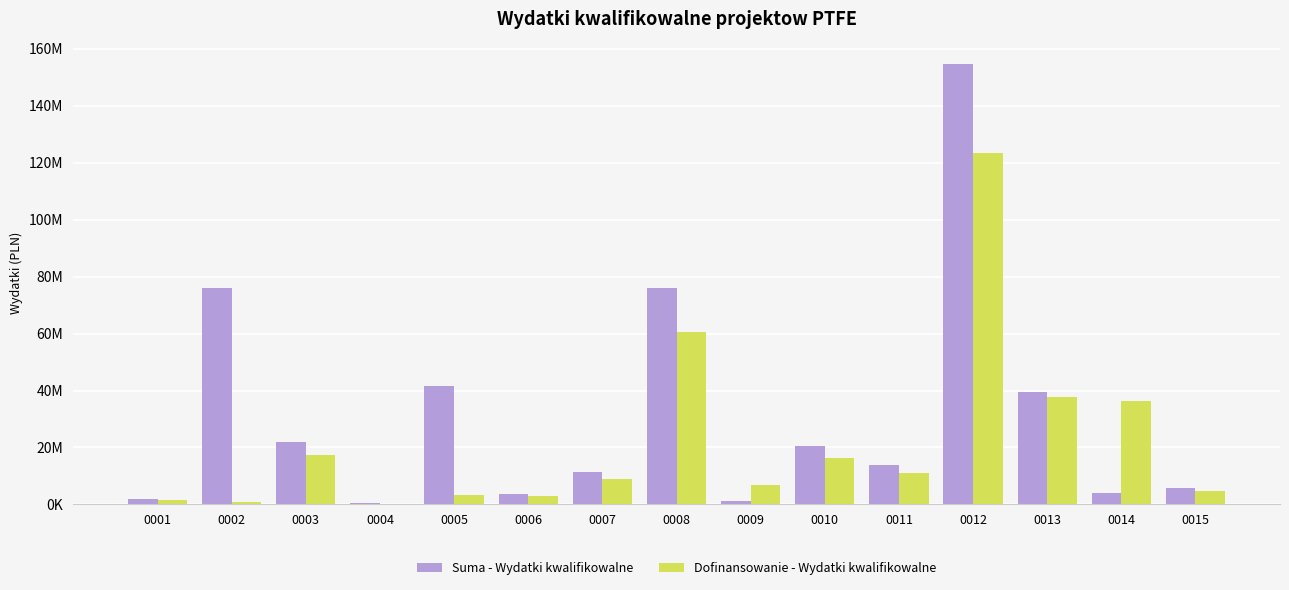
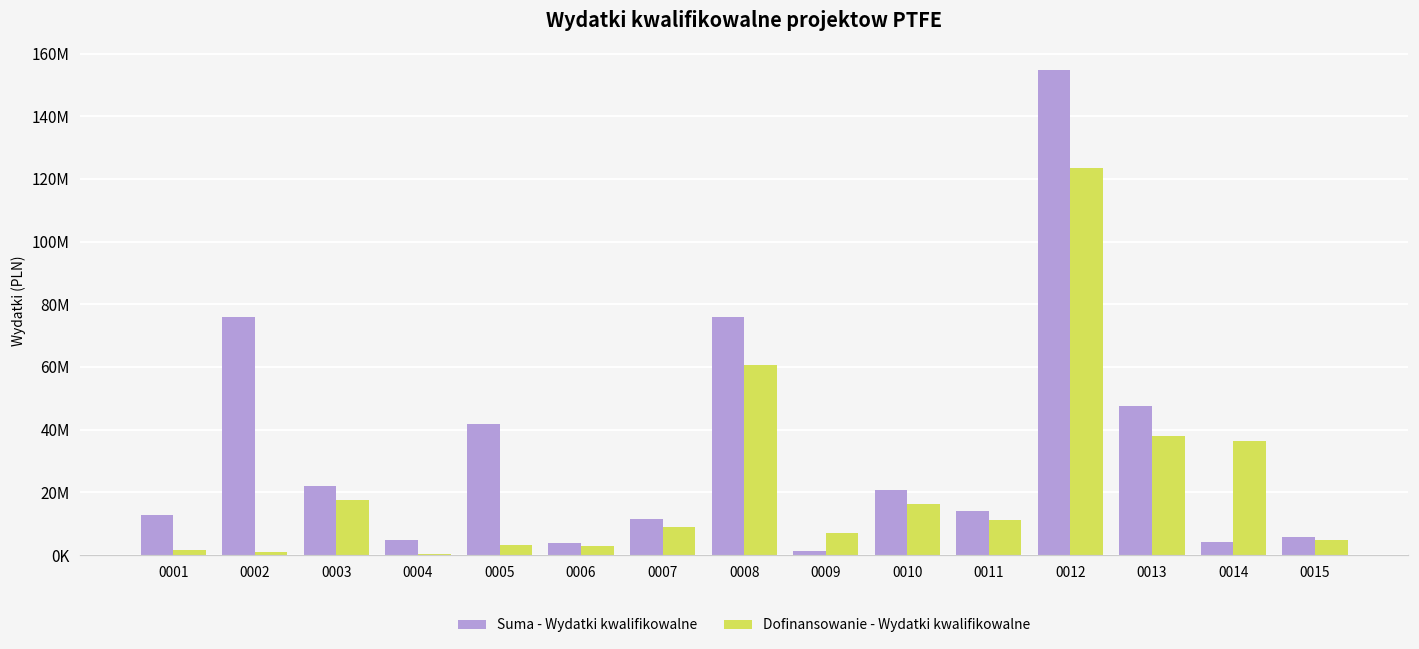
  {
    "Suma - Wydatki kwalifikowalne": {
-     "0001": 2000000,
+     "0001": 13000000,
      "0002": 76000000,
      "0003": 22000000,
-     "0004": 0,
+     "0004": 5000000,
      "0005": 42000000,
      "0006": 4000000,
      "0007": 11000000,
      "0008": 76000000,
      "0009": 1000000,
      "0010": 21000000,
      "0011": 14000000,
      "0012": 155000000,
-     "0013": 39000000,
+     "0013": 48000000,
      "0014": 4000000,
      "0015": 6000000
    },
    "Dofinansowanie - Wydatki kwalifikowalne": {
      "0001": 2000000,
      "0003": 18000000,
      "0005": 3000000,
      "0006": 3000000,
      "0007": 9000000,
      "0008": 60000000,
      "0009": 7000000,
      "0010": 16000000,
      "0011": 11000000,
      "0012": 123000000,
      "0013": 38000000,
      "0014": 36000000,
      "0015": 5000000
    }
  }
